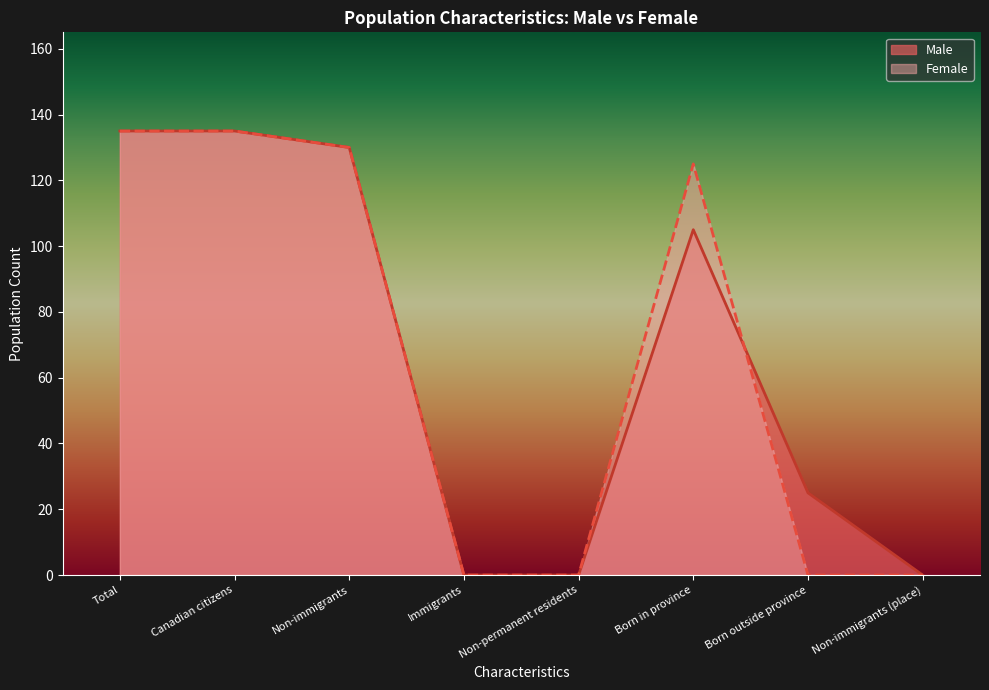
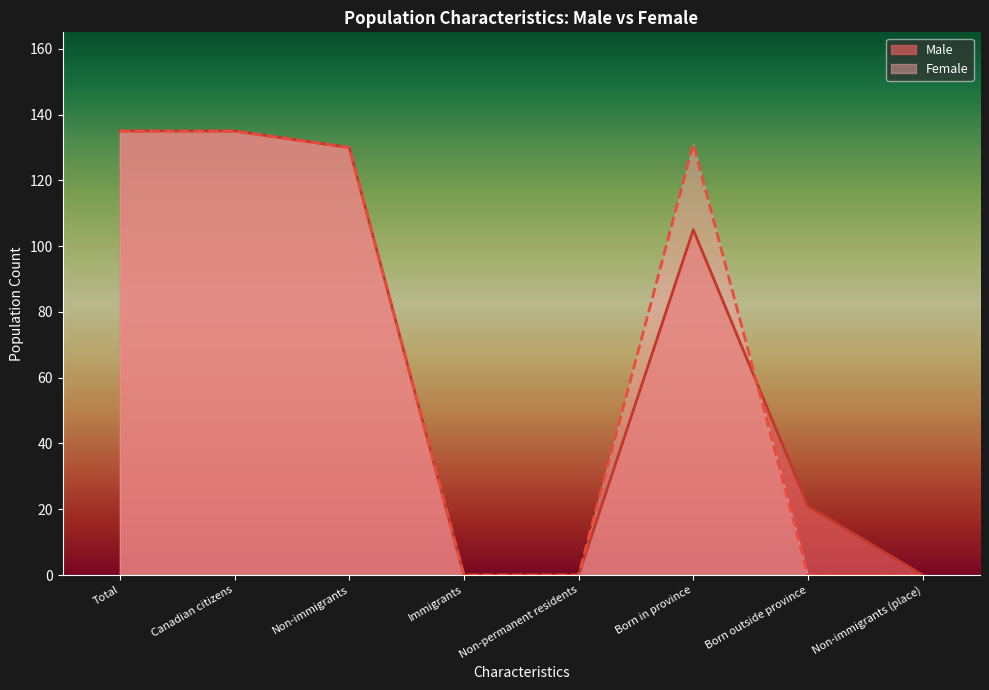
  {
    "Male": {
      "Born in province": 105,
-     "Born outside province": 25
+     "Born outside province": 21
    },
    "Female": {
-     "Born in province": 125,
+     "Born in province": 131,
      "Born outside province": 0
    }
  }
